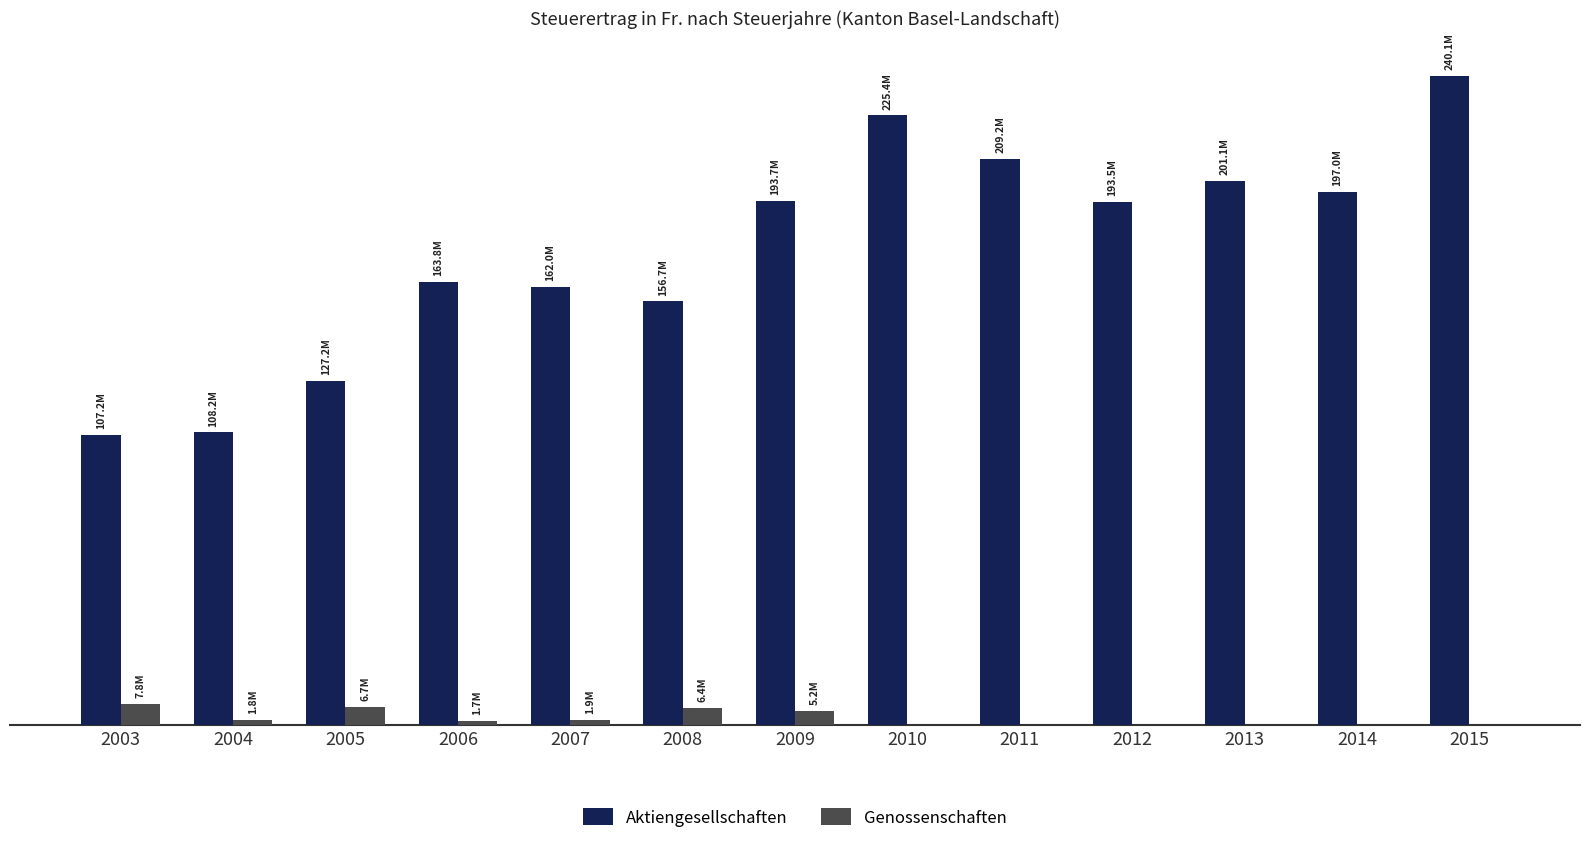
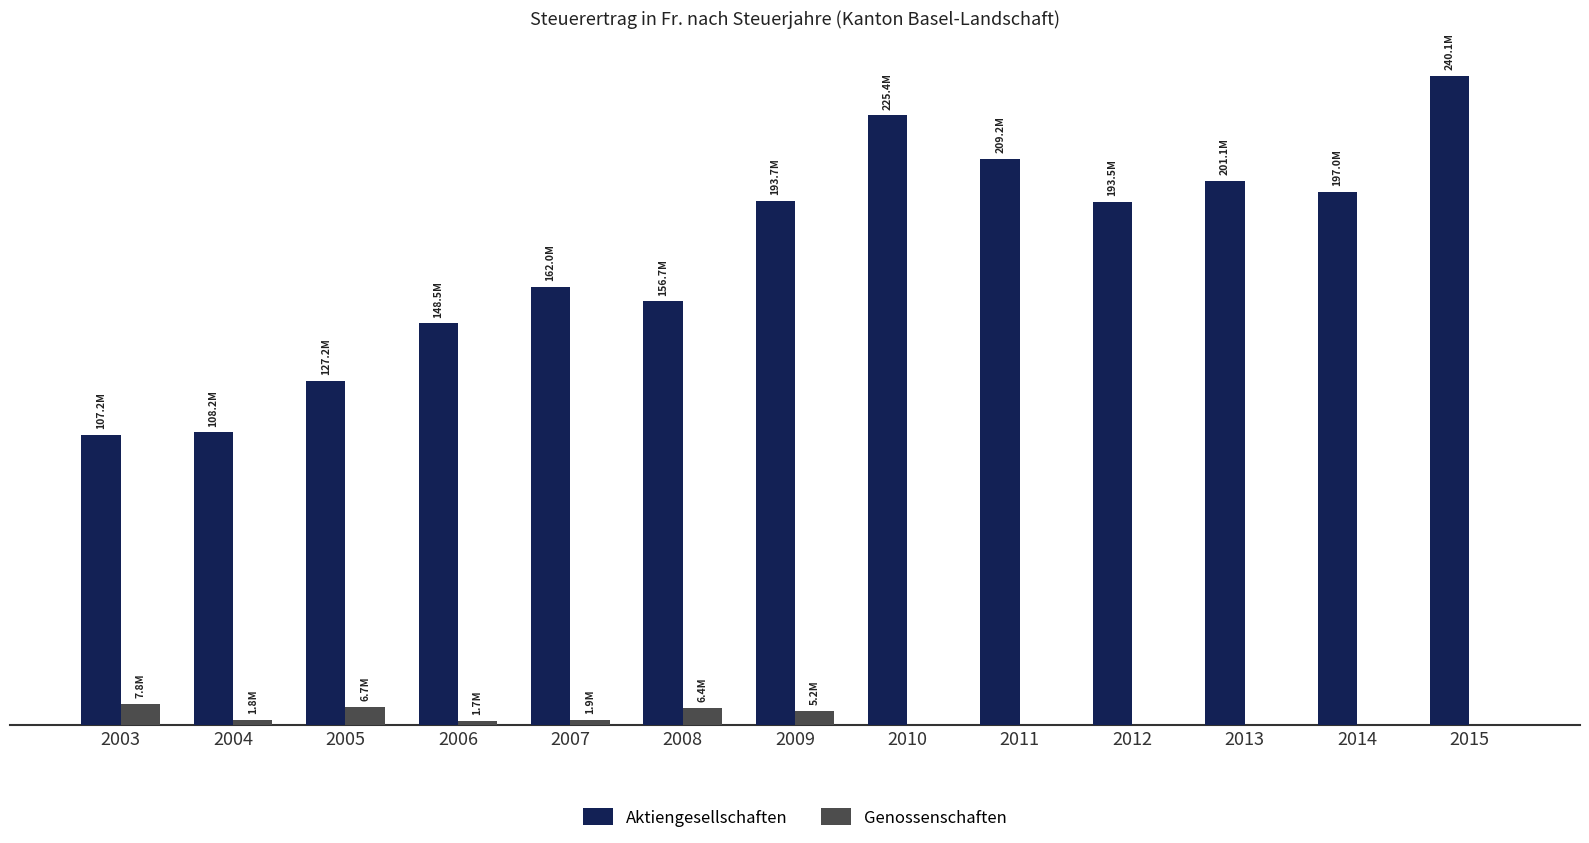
  {
    "Aktiengesellschaften": {
      "2003": "107.2M",
      "2004": "108.2M",
      "2005": "127.2M",
-     "2006": "163.8M",
+     "2006": "148.5M",
      "2007": "162.0M",
      "2008": "156.7M",
      "2009": "193.7M",
      "2010": "225.4M",
      "2011": "209.2M",
      "2012": "193.5M",
      "2013": "201.1M",
      "2014": "197.0M",
      "2015": "240.1M"
    },
    "Genossenschaften": {
      "2003": "7.8M",
      "2004": "1.8M",
      "2005": "6.7M",
      "2006": "1.7M",
      "2007": "1.9M",
      "2008": "6.4M",
      "2009": "5.2M"
    }
  }
